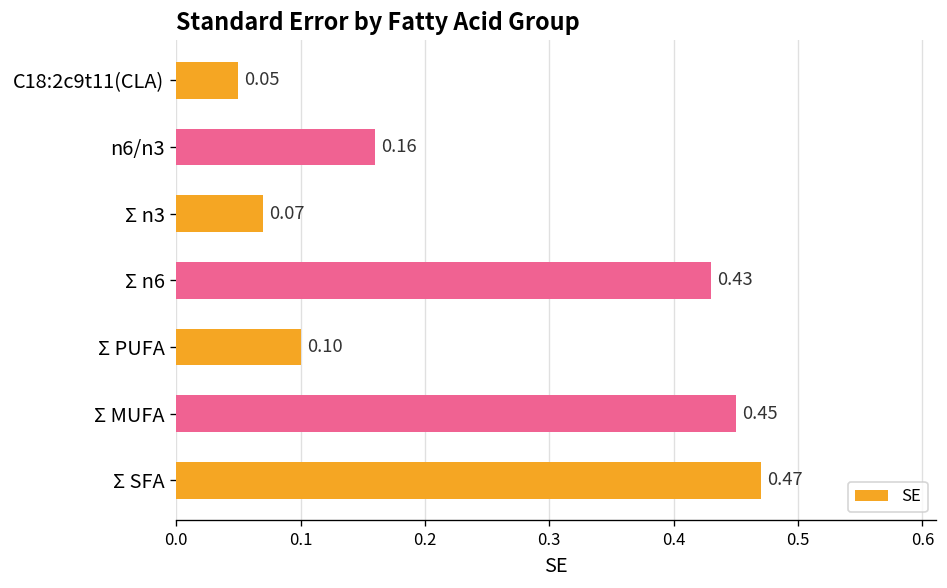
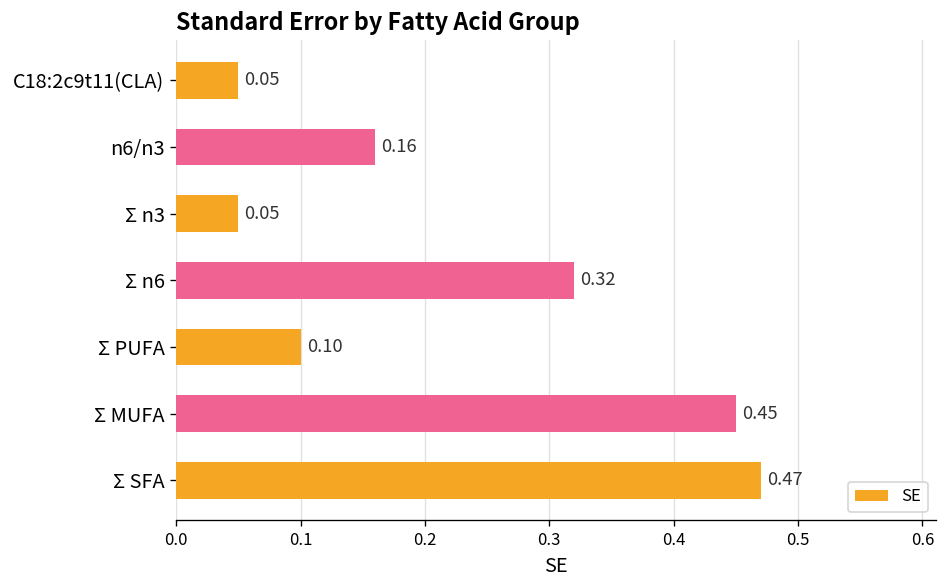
  {
    "C18:2c9t11(CLA)": 0.05,
    "n6/n3": 0.16,
-   "Σ n3": 0.07,
-   "Σ n6": 0.43,
+   "Σ n3": 0.05,
+   "Σ n6": 0.32,
    "Σ PUFA": 0.10,
    "Σ MUFA": 0.45,
    "Σ SFA": 0.47
  }
